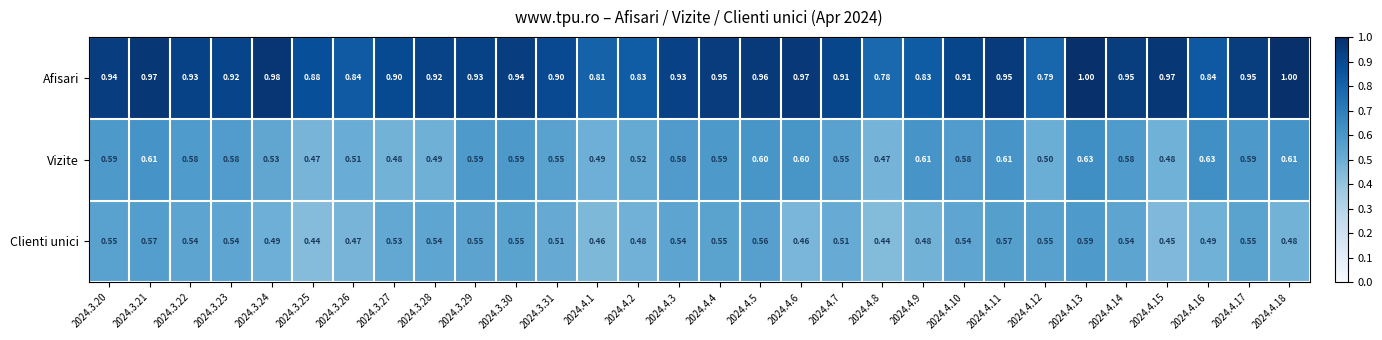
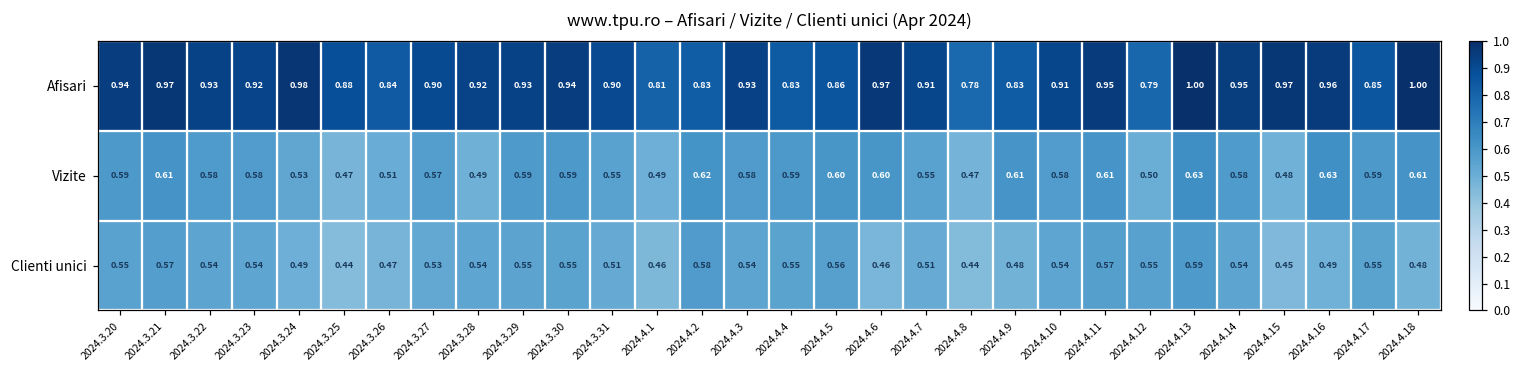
  {
    "Afisari": {
      "2024.3.20": 0.94,
      "2024.3.21": 0.97,
      "2024.3.22": 0.93,
      "2024.3.23": 0.92,
      "2024.3.24": 0.98,
      "2024.3.25": 0.88,
      "2024.3.26": 0.84,
      "2024.3.27": 0.90,
      "2024.3.28": 0.92,
      "2024.3.29": 0.93,
      "2024.3.30": 0.94,
      "2024.3.31": 0.90,
      "2024.4.1": 0.81,
      "2024.4.2": 0.83,
      "2024.4.3": 0.93,
-     "2024.4.4": 0.95,
-     "2024.4.5": 0.96,
+     "2024.4.4": 0.83,
+     "2024.4.5": 0.86,
      "2024.4.6": 0.97,
      "2024.4.7": 0.91,
      "2024.4.8": 0.78,
      "2024.4.9": 0.83,
      "2024.4.10": 0.91,
      "2024.4.11": 0.95,
      "2024.4.12": 0.79,
      "2024.4.13": 1.00,
      "2024.4.14": 0.95,
      "2024.4.15": 0.97,
-     "2024.4.16": 0.84,
-     "2024.4.17": 0.95,
+     "2024.4.16": 0.96,
+     "2024.4.17": 0.85,
      "2024.4.18": 1.00
    },
    "Vizite": {
      "2024.3.20": 0.59,
      "2024.3.21": 0.61,
      "2024.3.22": 0.58,
      "2024.3.23": 0.58,
      "2024.3.24": 0.53,
      "2024.3.25": 0.47,
      "2024.3.26": 0.51,
-     "2024.3.27": 0.48,
+     "2024.3.27": 0.57,
      "2024.3.28": 0.49,
      "2024.3.29": 0.59,
      "2024.3.30": 0.59,
      "2024.3.31": 0.55,
      "2024.4.1": 0.49,
-     "2024.4.2": 0.52,
+     "2024.4.2": 0.62,
      "2024.4.3": 0.58,
      "2024.4.4": 0.59,
      "2024.4.5": 0.60,
      "2024.4.6": 0.60,
      "2024.4.7": 0.55,
      "2024.4.8": 0.47,
      "2024.4.9": 0.61,
      "2024.4.10": 0.58,
      "2024.4.11": 0.61,
      "2024.4.12": 0.50,
      "2024.4.13": 0.63,
      "2024.4.14": 0.58,
      "2024.4.15": 0.48,
      "2024.4.16": 0.63,
      "2024.4.17": 0.59,
      "2024.4.18": 0.61
    },
    "Clienti unici": {
      "2024.3.20": 0.55,
      "2024.3.21": 0.57,
      "2024.3.22": 0.54,
      "2024.3.23": 0.54,
      "2024.3.24": 0.49,
      "2024.3.25": 0.44,
      "2024.3.26": 0.47,
      "2024.3.27": 0.53,
      "2024.3.28": 0.54,
      "2024.3.29": 0.55,
      "2024.3.30": 0.55,
      "2024.3.31": 0.51,
      "2024.4.1": 0.46,
-     "2024.4.2": 0.48,
+     "2024.4.2": 0.58,
      "2024.4.3": 0.54,
      "2024.4.4": 0.55,
      "2024.4.5": 0.56,
      "2024.4.6": 0.46,
      "2024.4.7": 0.51,
      "2024.4.8": 0.44,
      "2024.4.9": 0.48,
      "2024.4.10": 0.54,
      "2024.4.11": 0.57,
      "2024.4.12": 0.55,
      "2024.4.13": 0.59,
      "2024.4.14": 0.54,
      "2024.4.15": 0.45,
      "2024.4.16": 0.49,
      "2024.4.17": 0.55,
      "2024.4.18": 0.48
    }
  }
